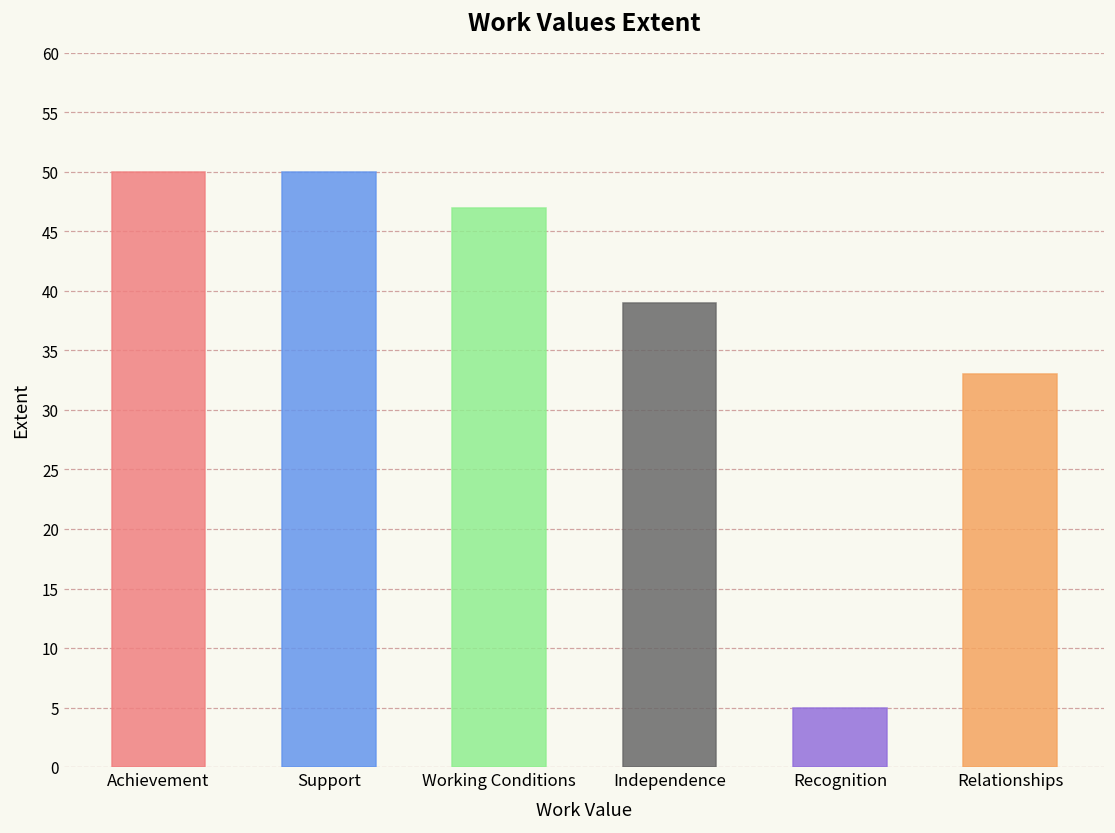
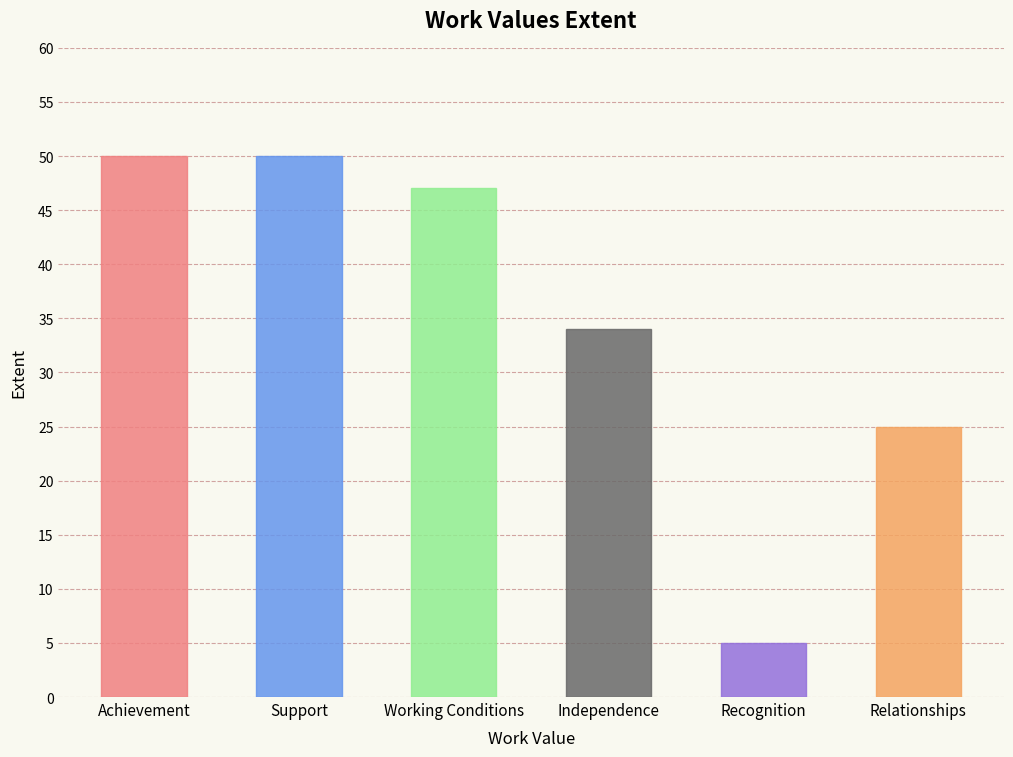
  {
    "Achievement": 50,
    "Support": 50,
    "Working Conditions": 47,
-   "Independence": 39,
+   "Independence": 34,
    "Recognition": 5,
-   "Relationships": 33
+   "Relationships": 25
  }
